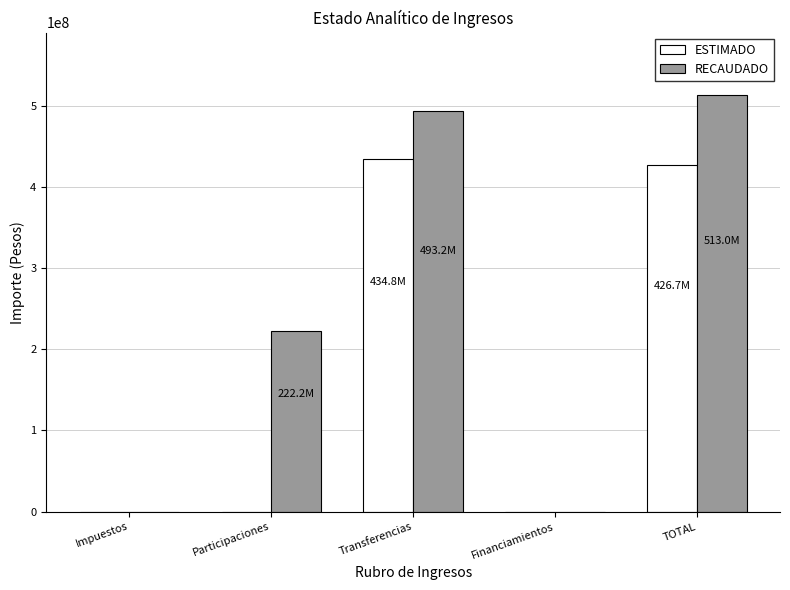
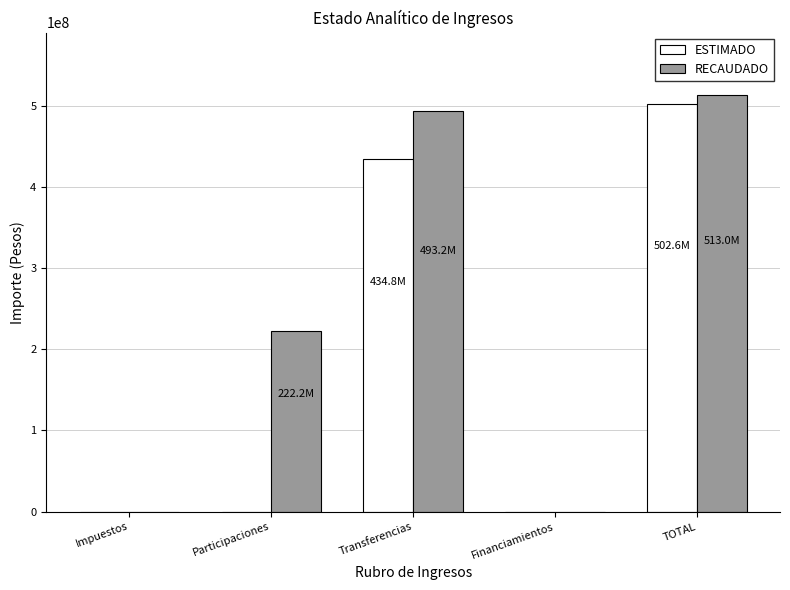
  {
    "ESTIMADO": {
      "Transferencias": "434.8M",
-     "TOTAL": "426.7M"
+     "TOTAL": "502.6M"
    },
    "RECAUDADO": {
      "Participaciones": "222.2M",
      "Transferencias": "493.2M",
      "TOTAL": "513.0M"
    }
  }
